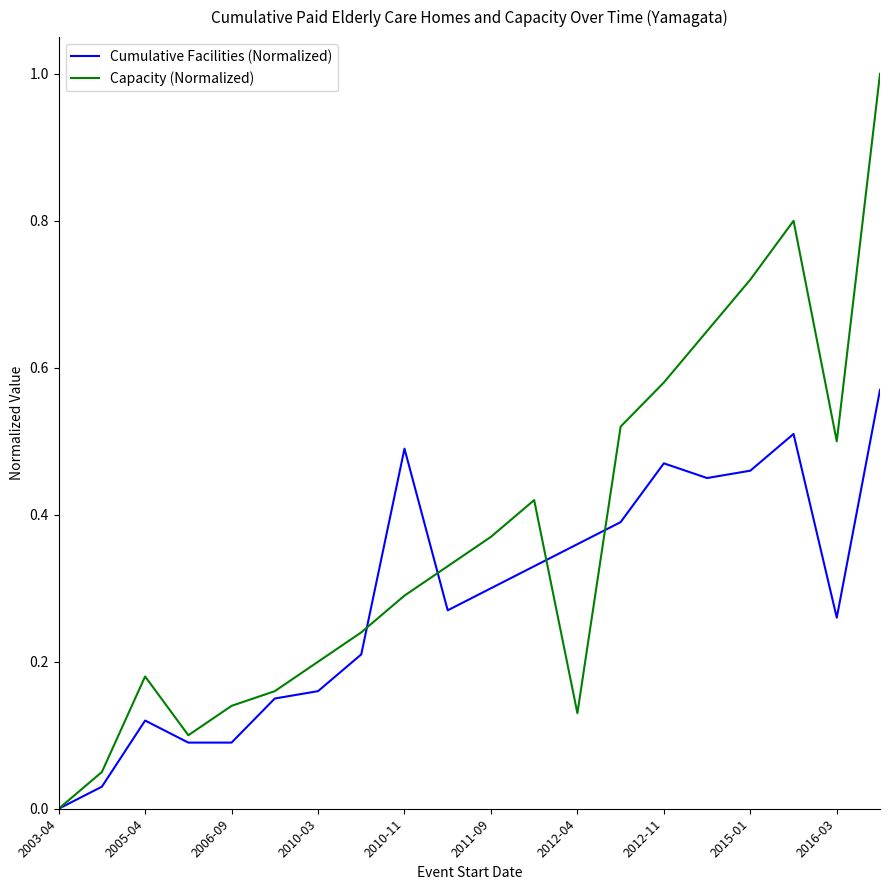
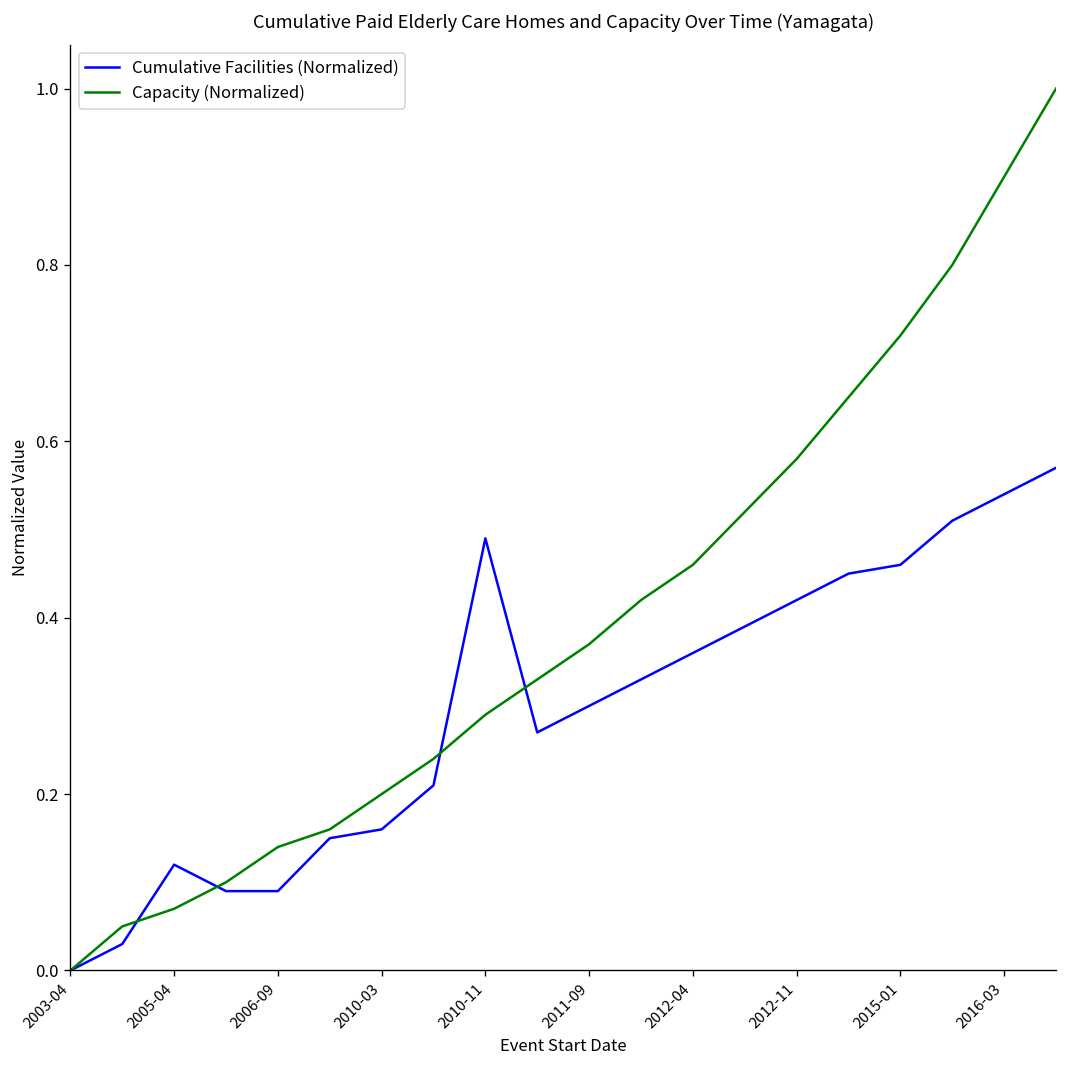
  {
    "Cumulative Facilities (Normalized)": {
      "2005-04": 0.12,
      "2006-09": 0.09,
      "2010-03": 0.16,
      "2010-11": 0.49,
      "2011-09": 0.30,
      "2012-04": 0.36,
-     "2012-11": 0.47,
+     "2012-11": 0.42,
      "2015-01": 0.46,
-     "2016-03": 0.26
+     "2016-03": 0.54
    },
    "Capacity (Normalized)": {
-     "2005-04": 0.18,
+     "2005-04": 0.07,
      "2006-09": 0.14,
      "2010-03": 0.20,
      "2010-11": 0.29,
      "2011-09": 0.37,
-     "2012-04": 0.13,
+     "2012-04": 0.46,
      "2012-11": 0.58,
      "2015-01": 0.72,
-     "2016-03": 0.5
+     "2016-03": 0.9
    }
  }
